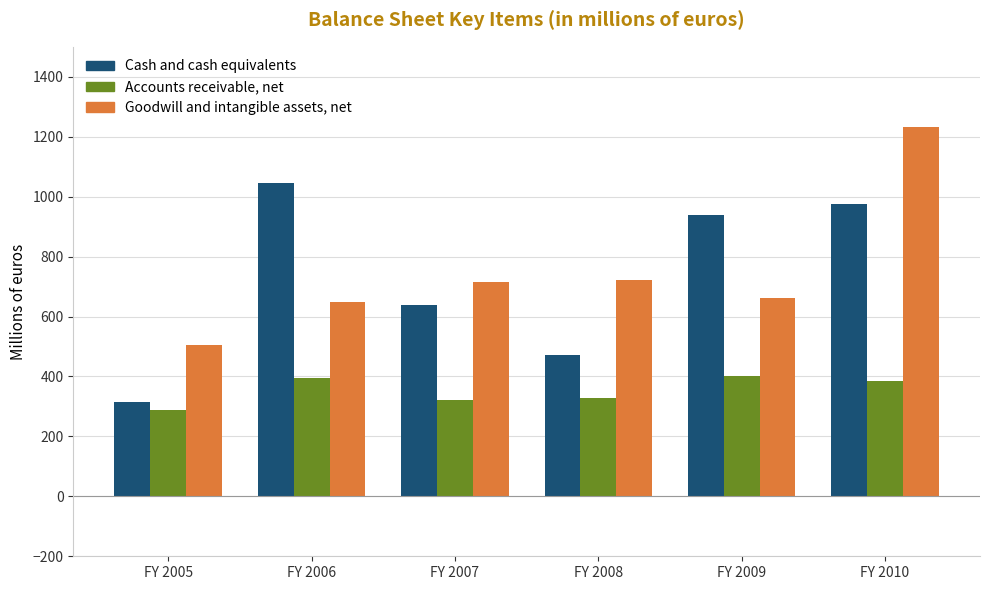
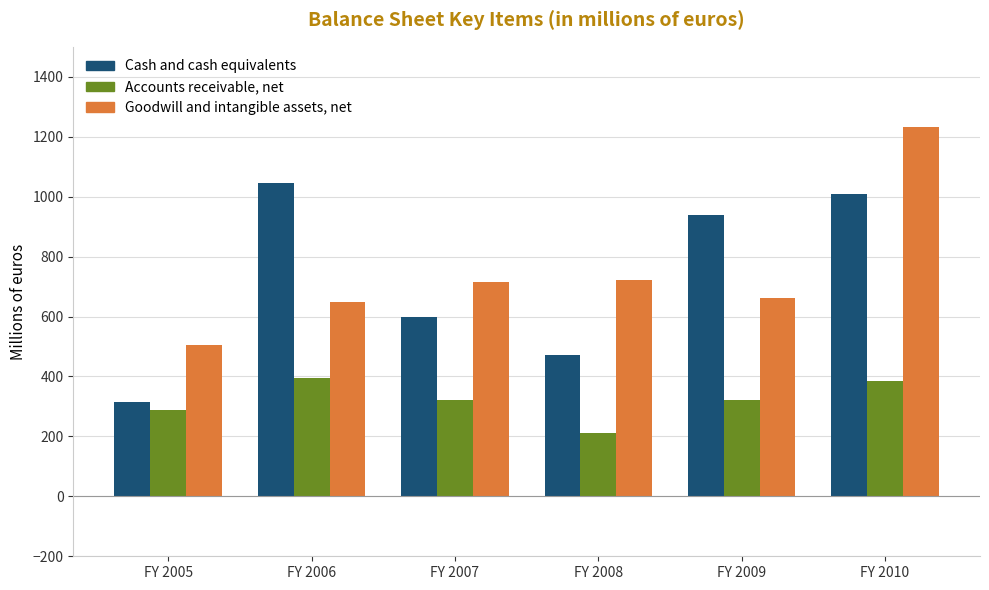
  {
    "Cash and cash equivalents": {
      "FY 2005": 310,
      "FY 2006": 1040,
-     "FY 2007": 640,
+     "FY 2007": 600,
      "FY 2008": 470,
      "FY 2009": 940,
-     "FY 2010": 980
+     "FY 2010": 1010
    },
    "Accounts receivable, net": {
      "FY 2005": 290,
      "FY 2006": 390,
      "FY 2007": 320,
-     "FY 2008": 330,
-     "FY 2009": 400,
+     "FY 2008": 210,
+     "FY 2009": 320,
      "FY 2010": 390
    },
    "Goodwill and intangible assets, net": {
      "FY 2005": 500,
      "FY 2006": 650,
      "FY 2007": 720,
      "FY 2008": 720,
      "FY 2009": 660,
      "FY 2010": 1230
    }
  }
